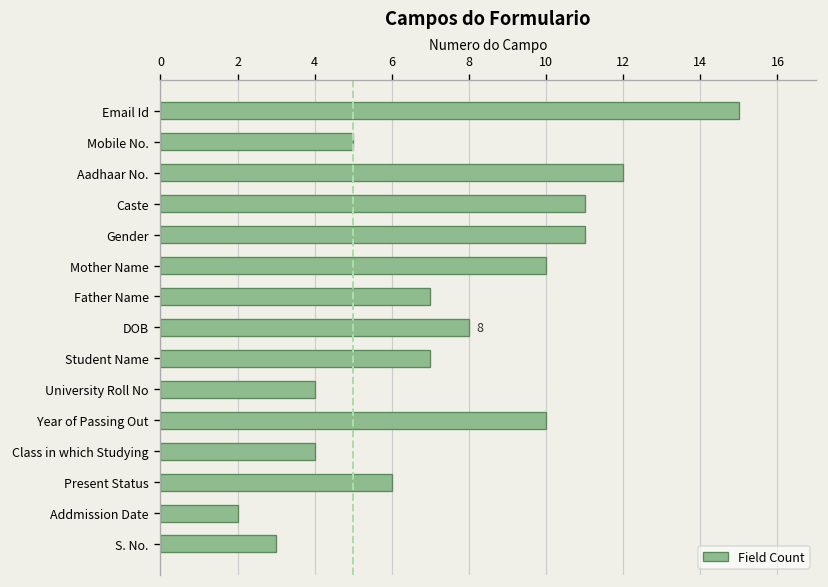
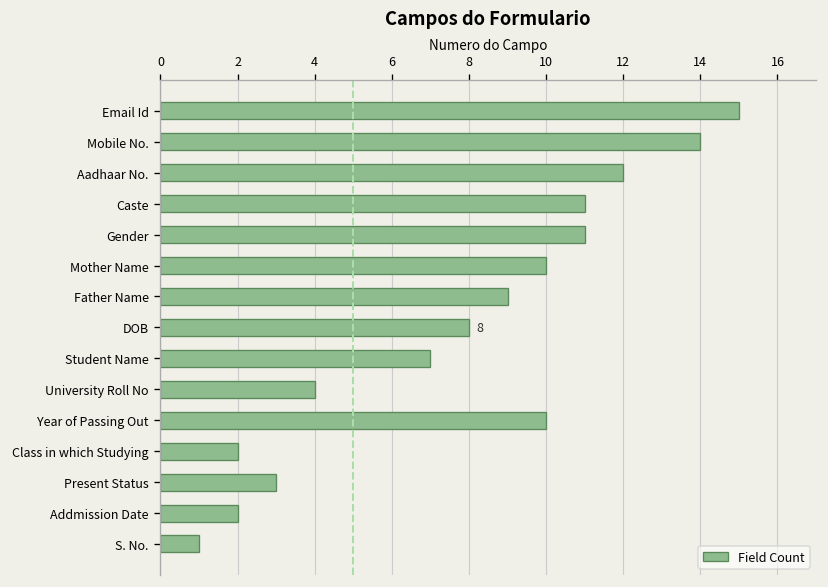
  {
    "Email Id": 15,
-   "Mobile No.": 5,
+   "Mobile No.": 14,
    "Aadhaar No.": 12,
    "Caste": 11,
    "Gender": 11,
    "Mother Name": 10,
-   "Father Name": 7,
+   "Father Name": 9,
    "Student Name": 7,
    "University Roll No": 4,
    "Year of Passing Out": 10,
-   "Class in which Studying": 4,
-   "Present Status": 6,
+   "Class in which Studying": 2,
+   "Present Status": 3,
    "Addmission Date": 2,
-   "S. No.": 3
+   "S. No.": 1
  }
